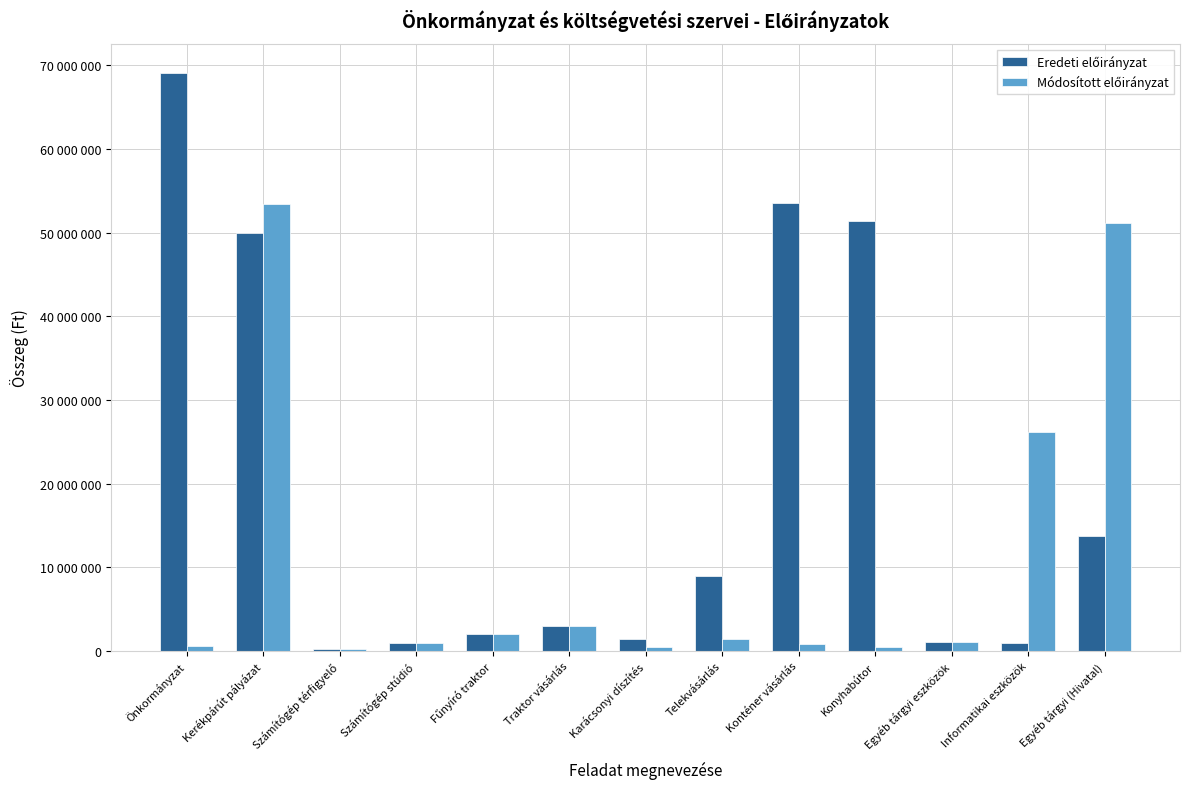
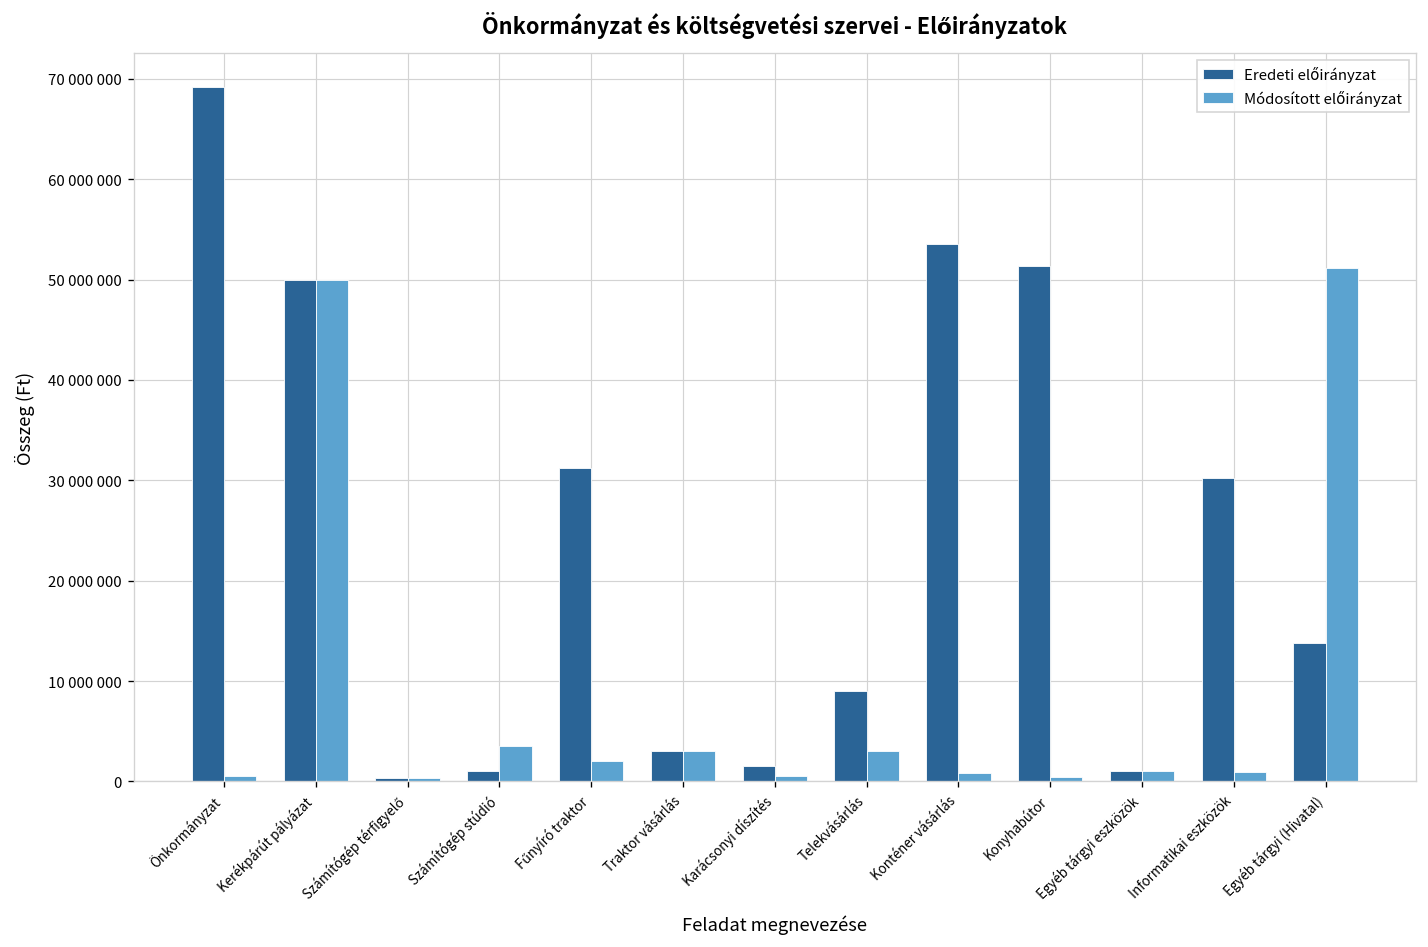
  {
    "Eredeti előirányzat": {
      "Önkormányzat": 69000000,
      "Kerékpárút pályázat": 50000000,
      "Számítógép térfigyelő": 0,
      "Számítógép stúdió": 1000000,
-     "Fűnyíró traktor": 2000000,
+     "Fűnyíró traktor": 31000000,
      "Traktor vásárlás": 3000000,
      "Karácsonyi díszítés": 2000000,
      "Telekvásárlás": 9000000,
      "Konténer vásárlás": 54000000,
      "Konyhabútor": 51000000,
      "Egyéb tárgyi eszközök": 1000000,
-     "Informatikai eszközök": 1000000,
+     "Informatikai eszközök": 30000000,
      "Egyéb tárgyi (Hivatal)": 14000000
    },
    "Módosított előirányzat": {
      "Önkormányzat": 1000000,
-     "Kerékpárút pályázat": 53000000,
+     "Kerékpárút pályázat": 50000000,
      "Számítógép térfigyelő": 0,
-     "Számítógép stúdió": 1000000,
+     "Számítógép stúdió": 3000000,
      "Fűnyíró traktor": 2000000,
      "Traktor vásárlás": 3000000,
      "Karácsonyi díszítés": 1000000,
-     "Telekvásárlás": 1000000,
+     "Telekvásárlás": 3000000,
      "Konténer vásárlás": 1000000,
      "Konyhabútor": 0,
      "Egyéb tárgyi eszközök": 1000000,
-     "Informatikai eszközök": 26000000,
+     "Informatikai eszközök": 1000000,
      "Egyéb tárgyi (Hivatal)": 51000000
    }
  }
